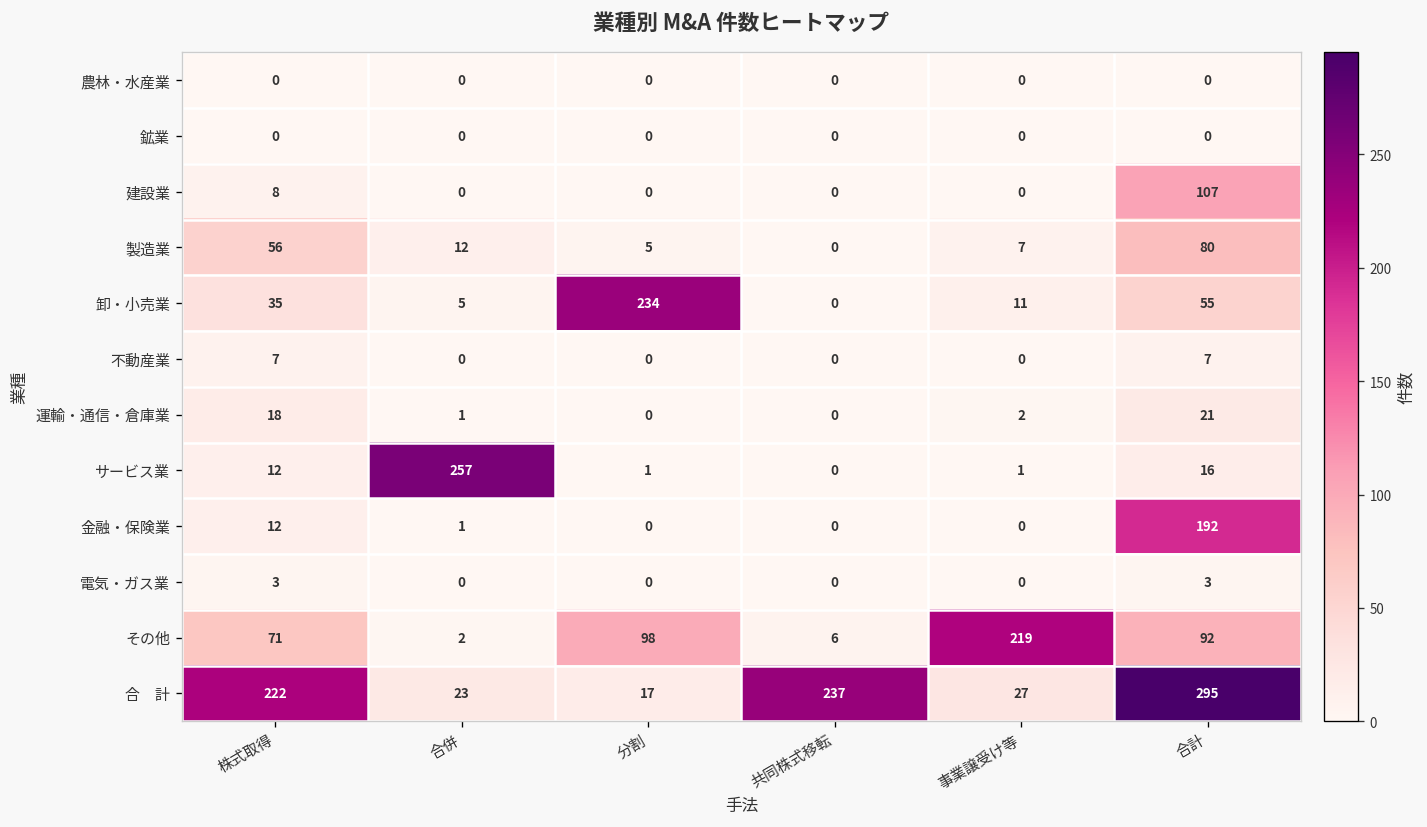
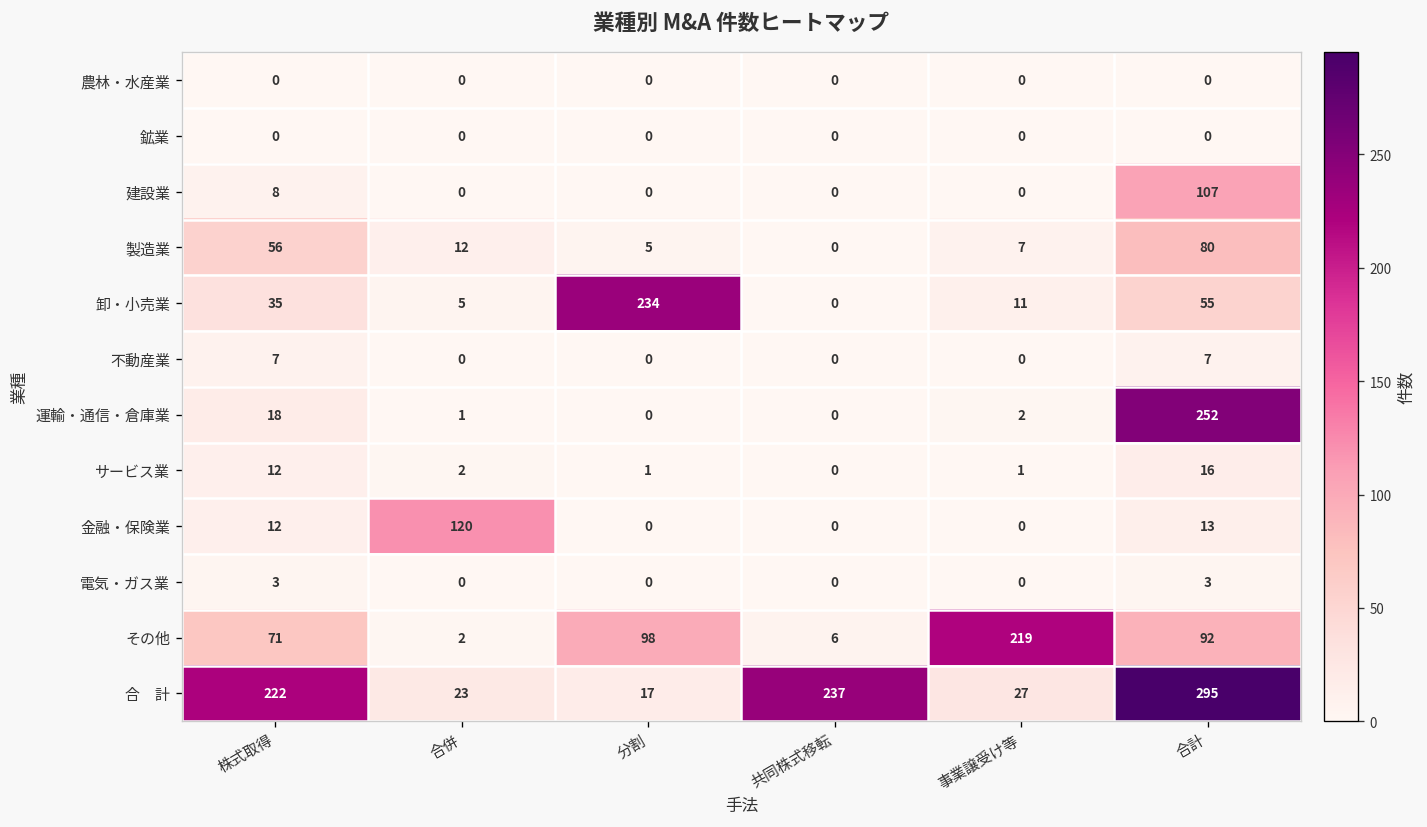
  {
    "農林・水産業": {
      "株式取得": 0,
      "合併": 0,
      "分割": 0,
      "共同株式移転": 0,
      "事業譲受け等": 0,
      "合計": 0
    },
    "鉱業": {
      "株式取得": 0,
      "合併": 0,
      "分割": 0,
      "共同株式移転": 0,
      "事業譲受け等": 0,
      "合計": 0
    },
    "建設業": {
      "株式取得": 8,
      "合併": 0,
      "分割": 0,
      "共同株式移転": 0,
      "事業譲受け等": 0,
      "合計": 107
    },
    "製造業": {
      "株式取得": 56,
      "合併": 12,
      "分割": 5,
      "共同株式移転": 0,
      "事業譲受け等": 7,
      "合計": 80
    },
    "卸・小売業": {
      "株式取得": 35,
      "合併": 5,
      "分割": 234,
      "共同株式移転": 0,
      "事業譲受け等": 11,
      "合計": 55
    },
    "不動産業": {
      "株式取得": 7,
      "合併": 0,
      "分割": 0,
      "共同株式移転": 0,
      "事業譲受け等": 0,
      "合計": 7
    },
    "運輸・通信・倉庫業": {
      "株式取得": 18,
      "合併": 1,
      "分割": 0,
      "共同株式移転": 0,
      "事業譲受け等": 2,
-     "合計": 21
+     "合計": 252
    },
    "サービス業": {
      "株式取得": 12,
-     "合併": 257,
+     "合併": 2,
      "分割": 1,
      "共同株式移転": 0,
      "事業譲受け等": 1,
      "合計": 16
    },
    "金融・保険業": {
      "株式取得": 12,
-     "合併": 1,
+     "合併": 120,
      "分割": 0,
      "共同株式移転": 0,
      "事業譲受け等": 0,
-     "合計": 192
+     "合計": 13
    },
    "電気・ガス業": {
      "株式取得": 3,
      "合併": 0,
      "分割": 0,
      "共同株式移転": 0,
      "事業譲受け等": 0,
      "合計": 3
    },
    "その他": {
      "株式取得": 71,
      "合併": 2,
      "分割": 98,
      "共同株式移転": 6,
      "事業譲受け等": 219,
      "合計": 92
    },
    "合 計": {
      "株式取得": 222,
      "合併": 23,
      "分割": 17,
      "共同株式移転": 237,
      "事業譲受け等": 27,
      "合計": 295
    }
  }
